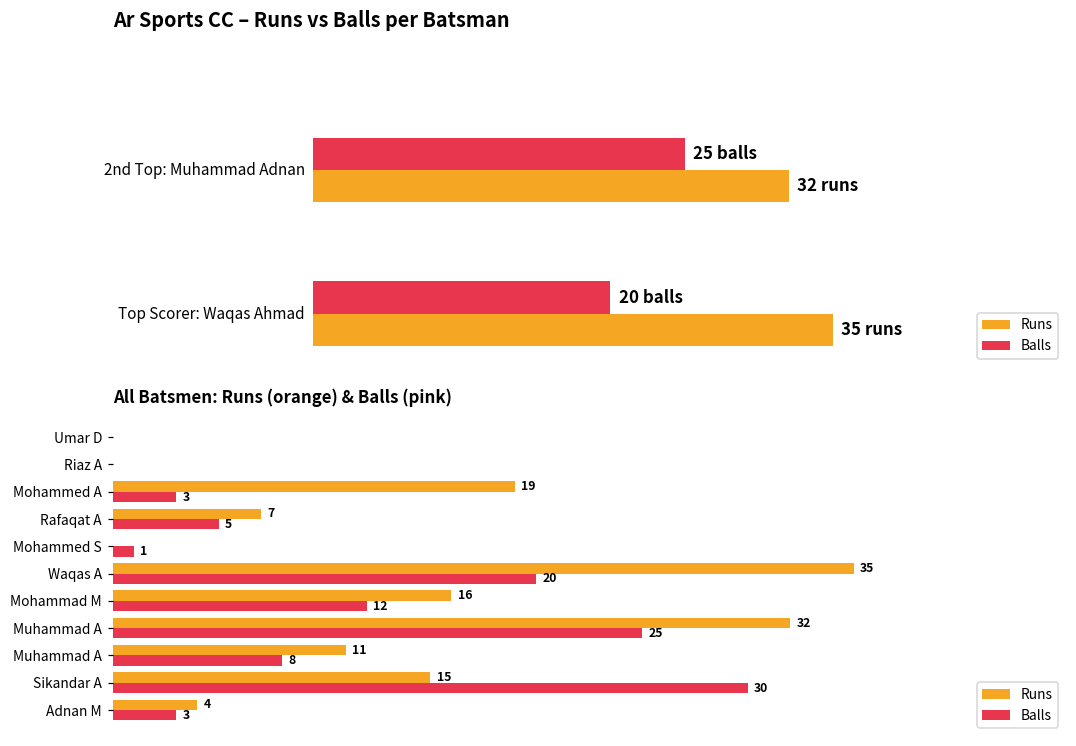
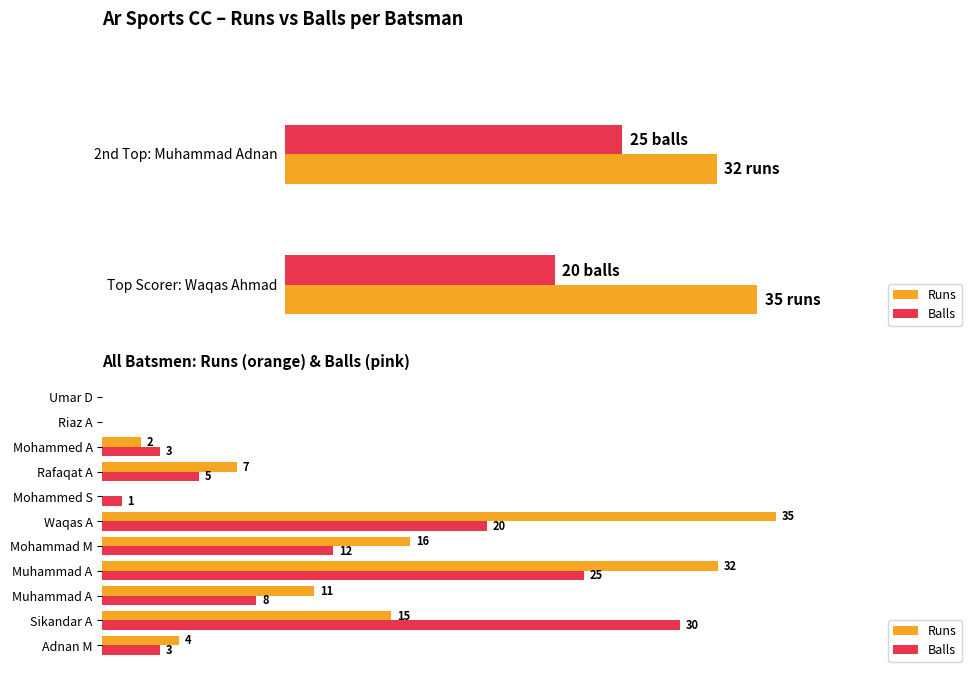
  {
    "All Batsmen: Runs (orange) & Balls (pink)": {
      "Runs": {
-       "Mohammed A": 19,
+       "Mohammed A": 2,
        "Rafaqat A": 7,
        "Waqas A": 35,
        "Mohammad M": 16,
        "Sikandar A": 15,
        "Adnan M": 4
      },
      "Balls": {
        "Mohammed A": 3,
        "Rafaqat A": 5,
        "Mohammed S": 1,
        "Waqas A": 20,
        "Mohammad M": 12,
        "Sikandar A": 30,
        "Adnan M": 3
      }
    }
  }
